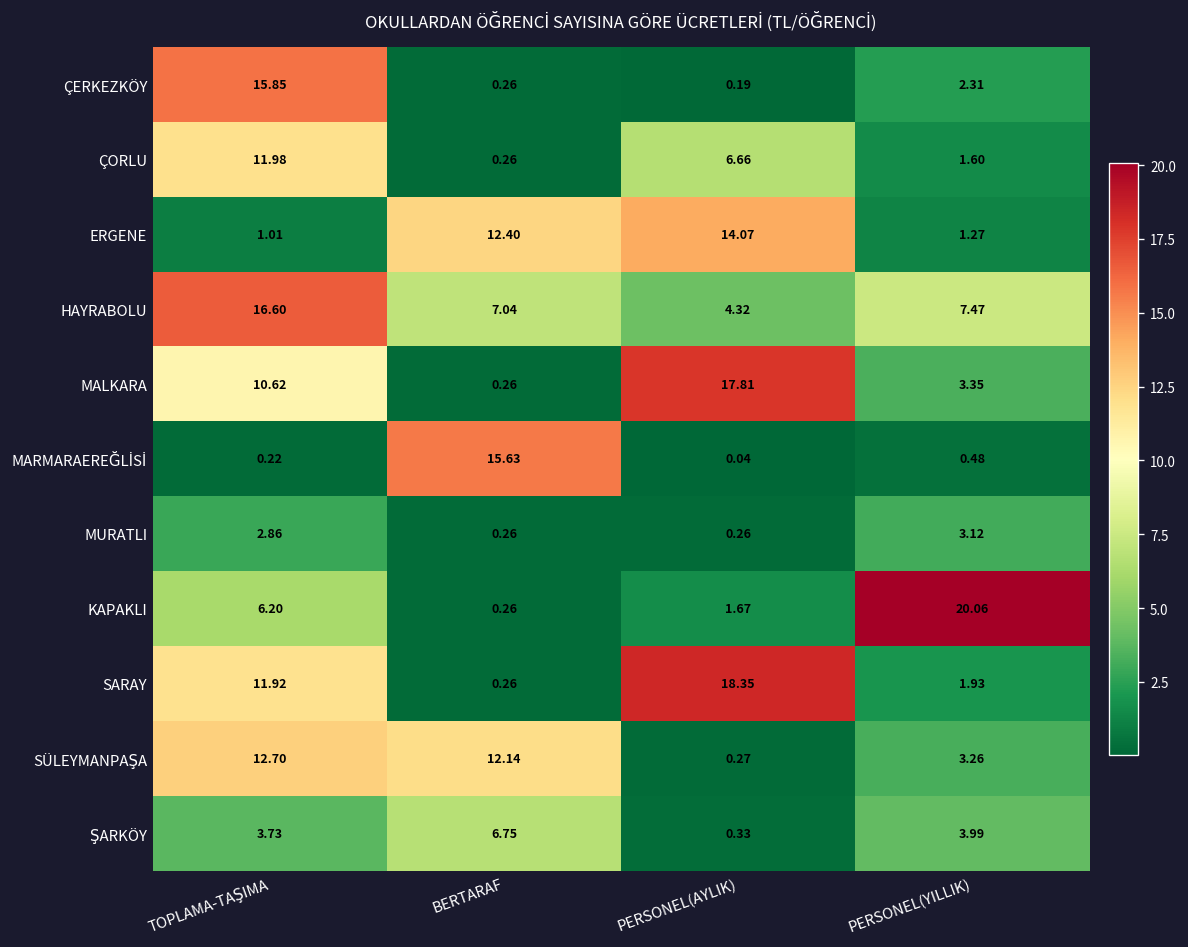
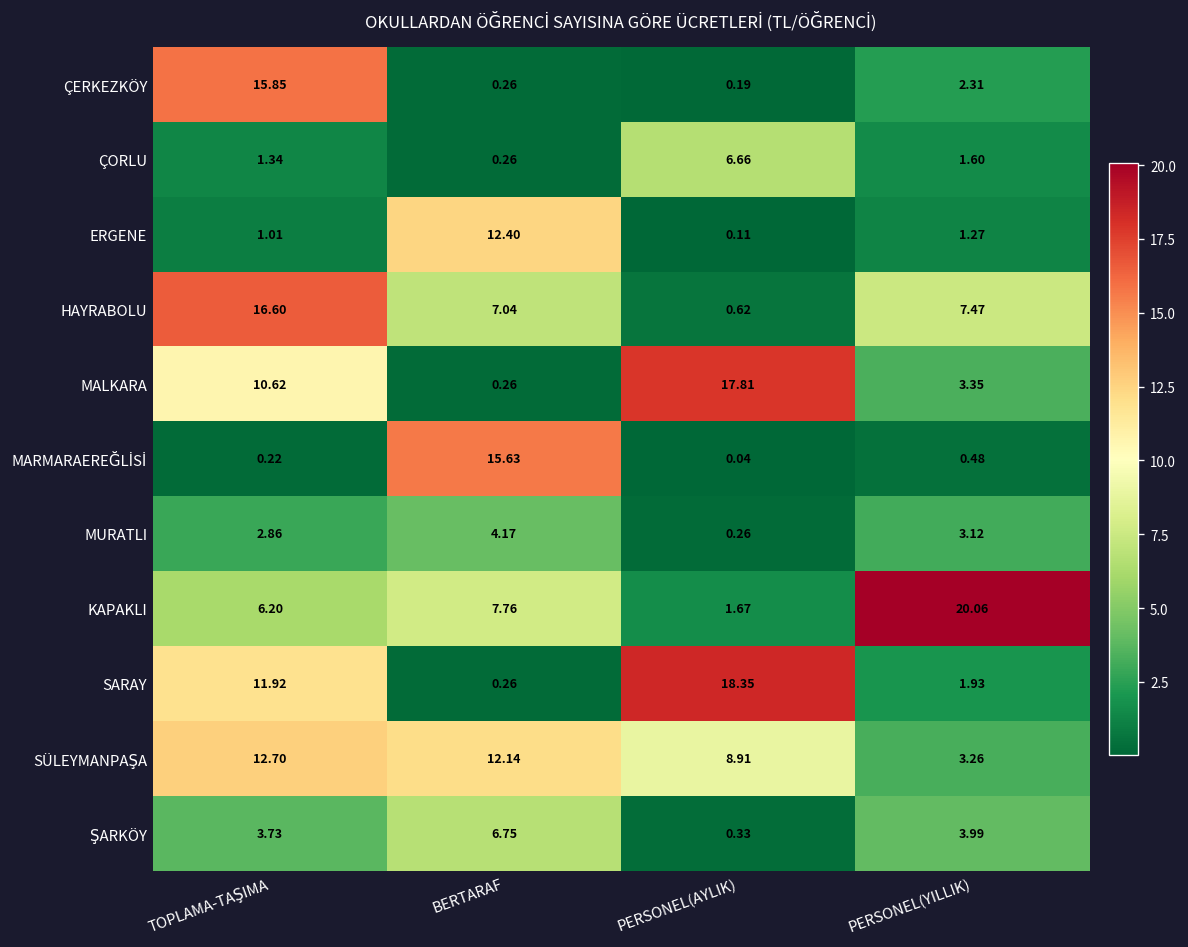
  {
    "ÇERKEZKÖY": {
      "TOPLAMA-TAŞIMA": 15.85,
      "BERTARAF": 0.26,
      "PERSONEL(AYLIK)": 0.19,
      "PERSONEL(YILLIK)": 2.31
    },
    "ÇORLU": {
-     "TOPLAMA-TAŞIMA": 11.98,
+     "TOPLAMA-TAŞIMA": 1.34,
      "BERTARAF": 0.26,
      "PERSONEL(AYLIK)": 6.66,
      "PERSONEL(YILLIK)": 1.60
    },
    "ERGENE": {
      "TOPLAMA-TAŞIMA": 1.01,
      "BERTARAF": 12.40,
-     "PERSONEL(AYLIK)": 14.07,
+     "PERSONEL(AYLIK)": 0.11,
      "PERSONEL(YILLIK)": 1.27
    },
    "HAYRABOLU": {
      "TOPLAMA-TAŞIMA": 16.60,
      "BERTARAF": 7.04,
-     "PERSONEL(AYLIK)": 4.32,
+     "PERSONEL(AYLIK)": 0.62,
      "PERSONEL(YILLIK)": 7.47
    },
    "MALKARA": {
      "TOPLAMA-TAŞIMA": 10.62,
      "BERTARAF": 0.26,
      "PERSONEL(AYLIK)": 17.81,
      "PERSONEL(YILLIK)": 3.35
    },
    "MARMARAEREĞLİSİ": {
      "TOPLAMA-TAŞIMA": 0.22,
      "BERTARAF": 15.63,
      "PERSONEL(AYLIK)": 0.04,
      "PERSONEL(YILLIK)": 0.48
    },
    "MURATLI": {
      "TOPLAMA-TAŞIMA": 2.86,
-     "BERTARAF": 0.26,
+     "BERTARAF": 4.17,
      "PERSONEL(AYLIK)": 0.26,
      "PERSONEL(YILLIK)": 3.12
    },
    "KAPAKLI": {
      "TOPLAMA-TAŞIMA": 6.20,
-     "BERTARAF": 0.26,
+     "BERTARAF": 7.76,
      "PERSONEL(AYLIK)": 1.67,
      "PERSONEL(YILLIK)": 20.06
    },
    "SARAY": {
      "TOPLAMA-TAŞIMA": 11.92,
      "BERTARAF": 0.26,
      "PERSONEL(AYLIK)": 18.35,
      "PERSONEL(YILLIK)": 1.93
    },
    "SÜLEYMANPAŞA": {
      "TOPLAMA-TAŞIMA": 12.70,
      "BERTARAF": 12.14,
-     "PERSONEL(AYLIK)": 0.27,
+     "PERSONEL(AYLIK)": 8.91,
      "PERSONEL(YILLIK)": 3.26
    },
    "ŞARKÖY": {
      "TOPLAMA-TAŞIMA": 3.73,
      "BERTARAF": 6.75,
      "PERSONEL(AYLIK)": 0.33,
      "PERSONEL(YILLIK)": 3.99
    }
  }
